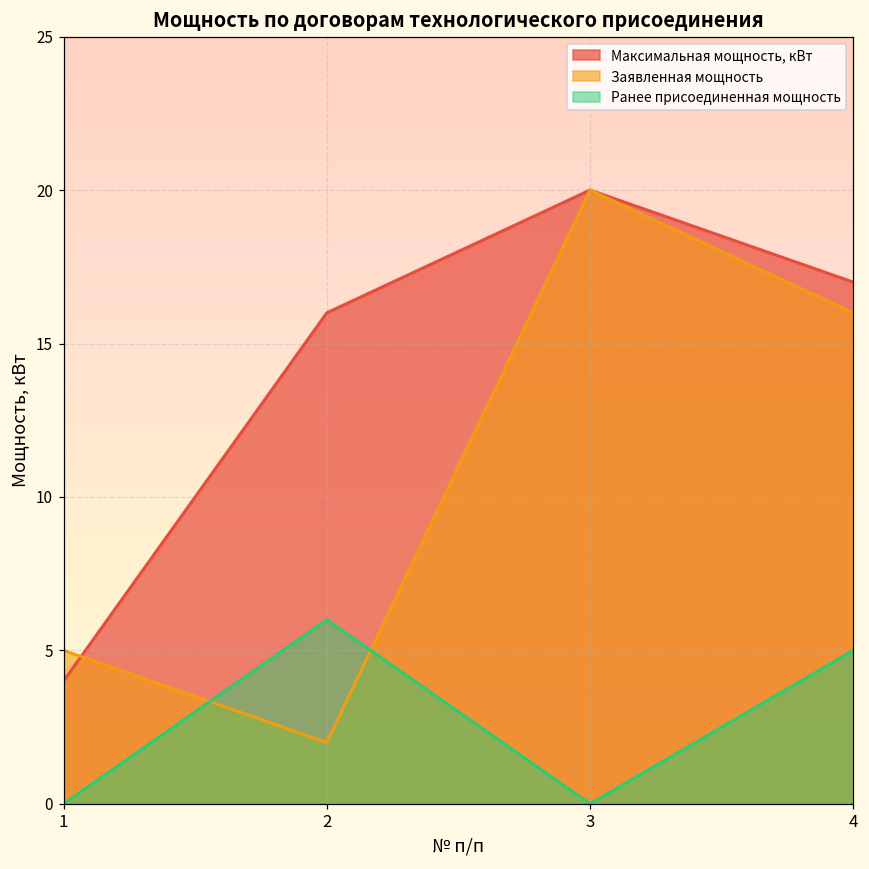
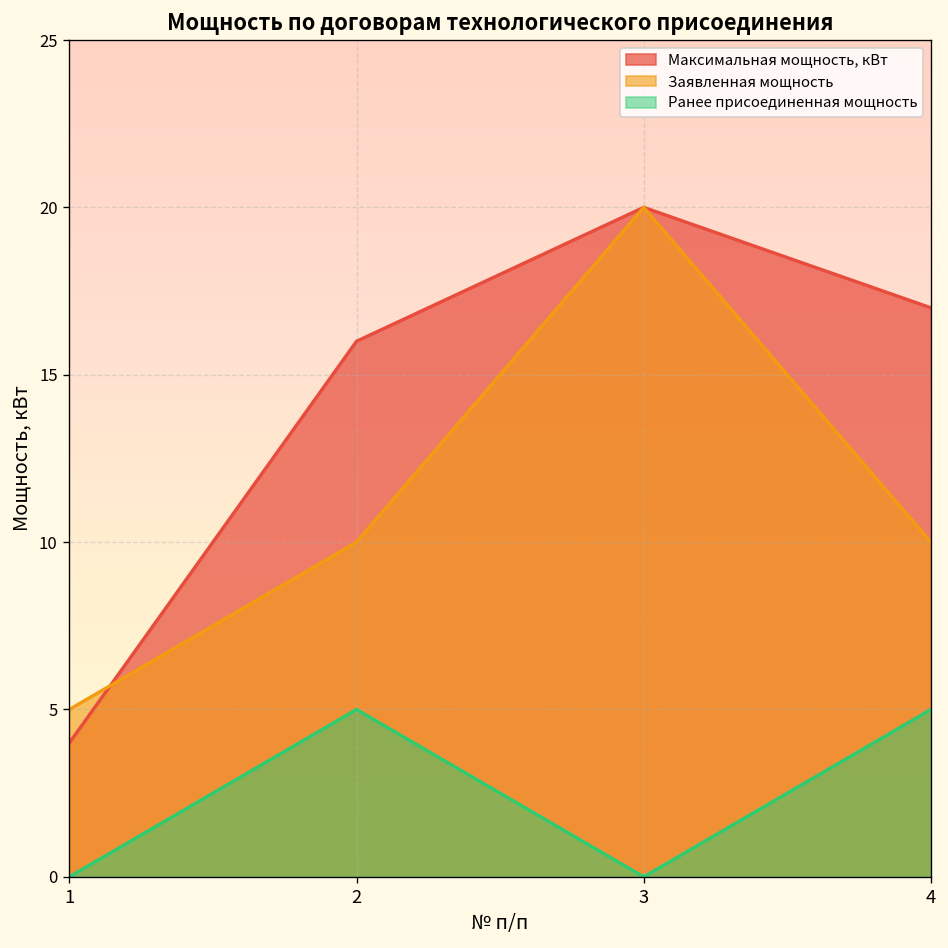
  {
    "Максимальная мощность, кВт": {
      "1": 4,
      "2": 16,
      "4": 17
    },
    "Заявленная мощность": {
      "1": 5,
-     "2": 2,
-     "4": 16
+     "2": 10,
+     "4": 10
    },
    "Ранее присоединенная мощность": {
      "1": 0,
-     "2": 6,
+     "2": 5,
      "3": 0,
      "4": 5
    }
  }
